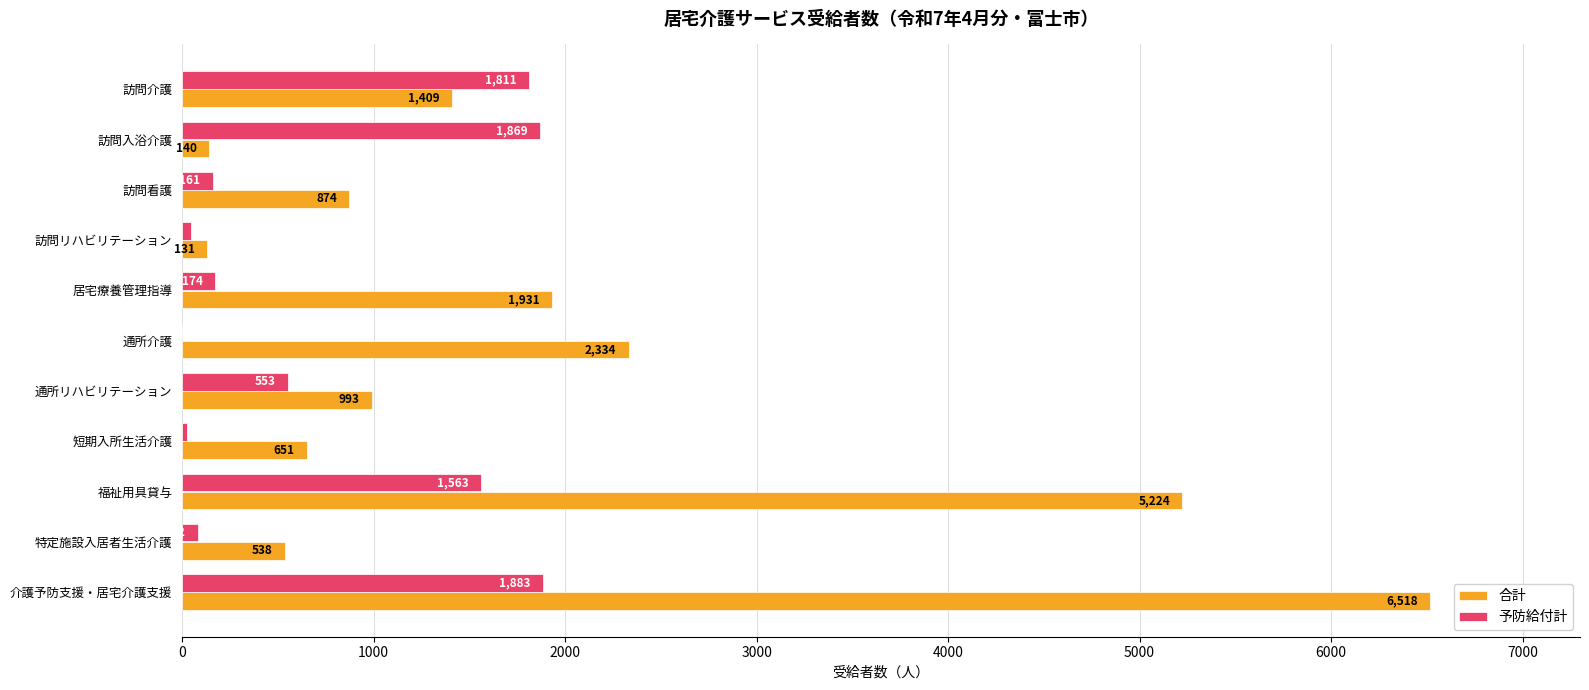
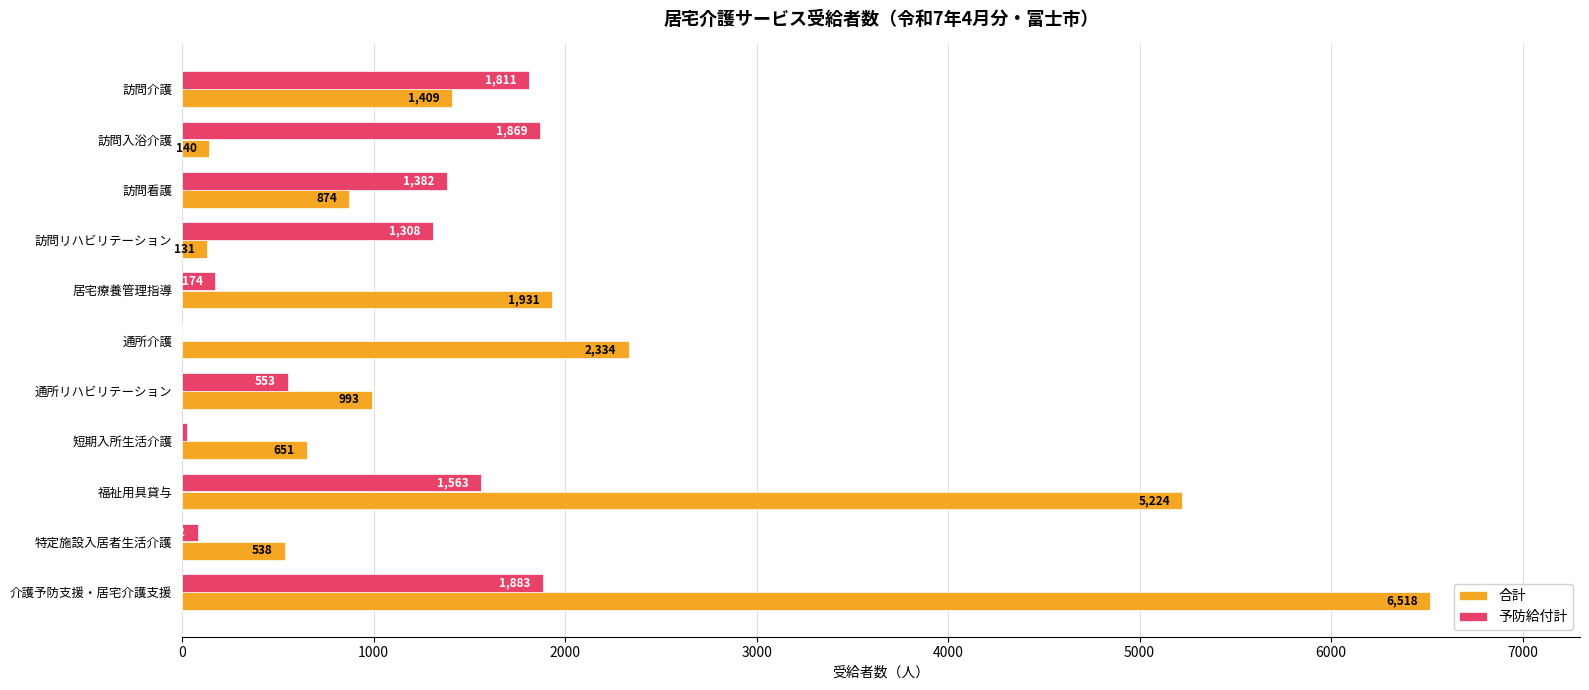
  {
    "合計": {
      "訪問介護": "1,409",
      "訪問入浴介護": "140",
      "訪問看護": "874",
      "訪問リハビリテーション": "131",
      "居宅療養管理指導": "1,931",
      "通所介護": "2,334",
      "通所リハビリテーション": "993",
      "短期入所生活介護": "651",
      "福祉用具貸与": "5,224",
      "特定施設入居者生活介護": "538",
      "介護予防支援・居宅介護支援": "6,518"
    },
    "予防給付計": {
      "訪問介護": "1,811",
      "訪問入浴介護": "1,869",
-     "訪問看護": "161",
-     "訪問リハビリテーション": "50",
+     "訪問看護": "1,382",
+     "訪問リハビリテーション": "1310",
      "居宅療養管理指導": "174",
      "通所リハビリテーション": "553",
      "福祉用具貸与": "1,563",
      "介護予防支援・居宅介護支援": "1,883"
    }
  }
